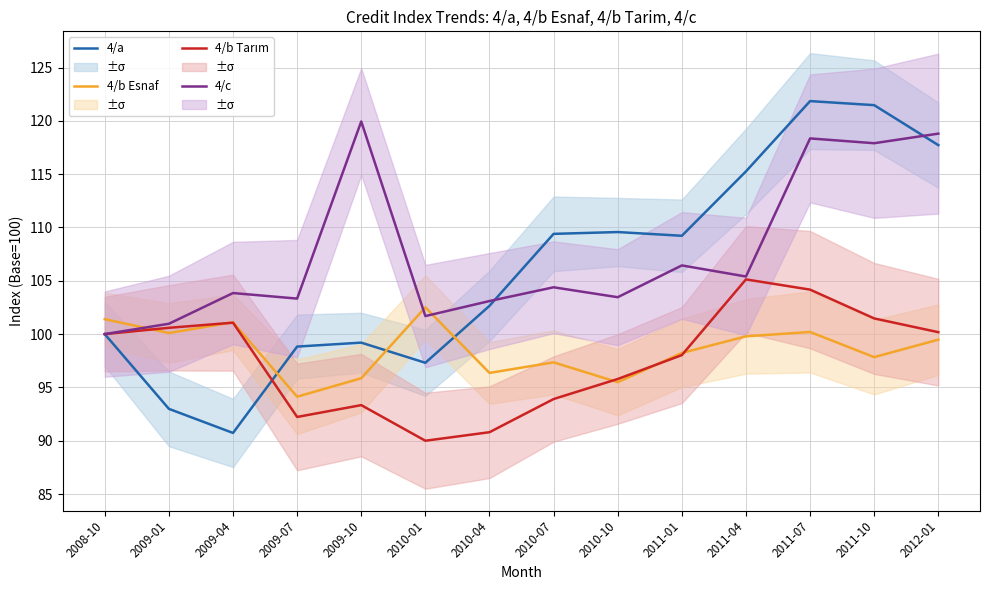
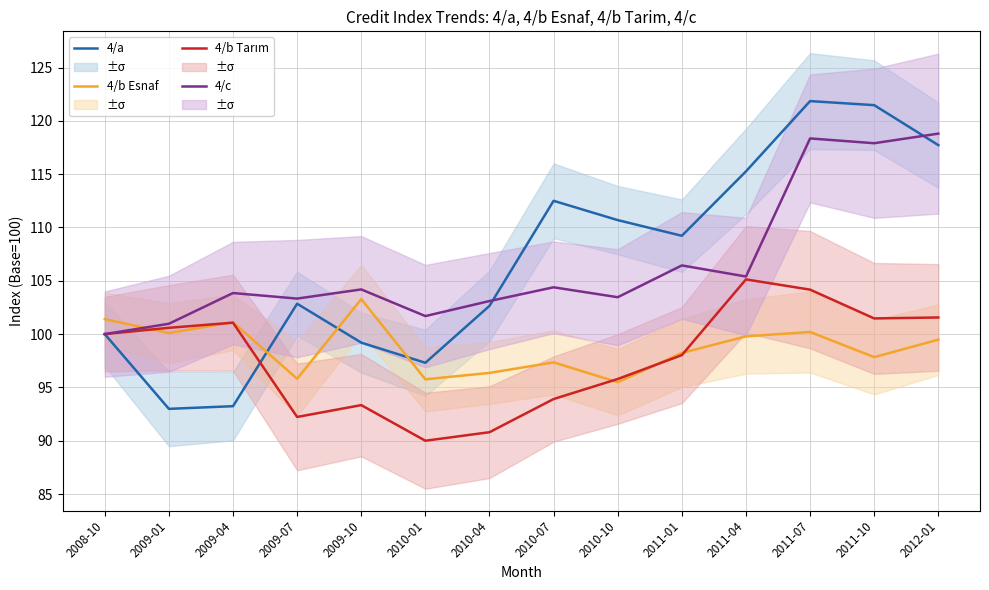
  {
    "4/a": {
      "2009-01": 93.0,
-     "2009-04": 90.7,
-     "2009-07": 98.8,
+     "2009-04": 93.2,
+     "2009-07": 102.9,
      "2010-01": 97.3,
      "2010-04": 102.7,
-     "2010-07": 109.4,
-     "2010-10": 109.6,
+     "2010-07": 112.5,
+     "2010-10": 110.7,
      "2011-01": 109.2,
      "2011-04": 115.3,
      "2011-07": 121.9,
      "2011-10": 121.5,
      "2012-01": 117.7
    },
    "4/b Esnaf": {
      "2008-10": 101.4,
      "2009-01": 100.1,
-     "2009-07": 94.1,
-     "2009-10": 95.9,
-     "2010-01": 102.5,
+     "2009-07": 95.8,
+     "2009-10": 103.3,
+     "2010-01": 95.8,
      "2010-04": 96.4,
      "2010-07": 97.4,
      "2010-10": 95.5,
      "2011-04": 99.8,
      "2011-07": 100.2,
      "2011-10": 97.8,
      "2012-01": 99.5
    },
    "4/b Tarım": {
      "2009-01": 100.6,
      "2009-07": 92.2,
      "2009-10": 93.3,
      "2010-01": 90.0,
      "2010-04": 90.8,
      "2010-07": 93.9,
      "2010-10": 95.8,
      "2011-04": 105.1,
-     "2012-01": 100.2
+     "2012-01": 101.6
    },
    "4/c": {
      "2009-01": 101.0,
      "2009-07": 103.3,
-     "2009-10": 119.9,
+     "2009-10": 104.2,
      "2010-01": 101.7,
      "2010-04": 103.1,
      "2010-07": 104.4,
      "2010-10": 103.5,
      "2011-01": 106.4,
      "2011-04": 105.4,
      "2011-07": 118.4,
      "2011-10": 117.9,
      "2012-01": 118.8
    }
  }
